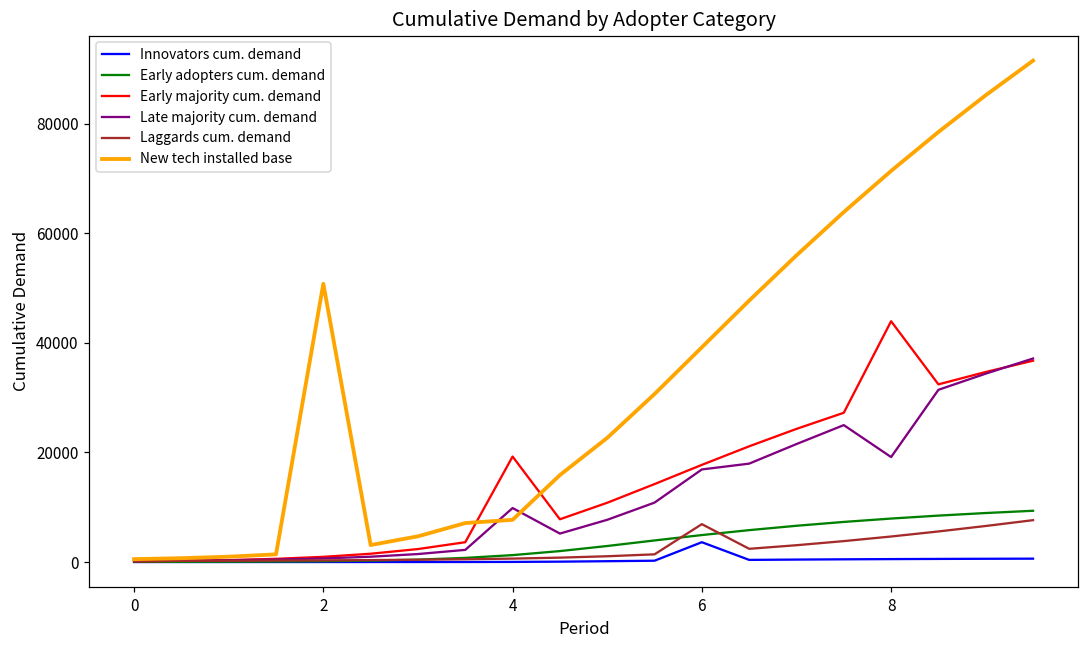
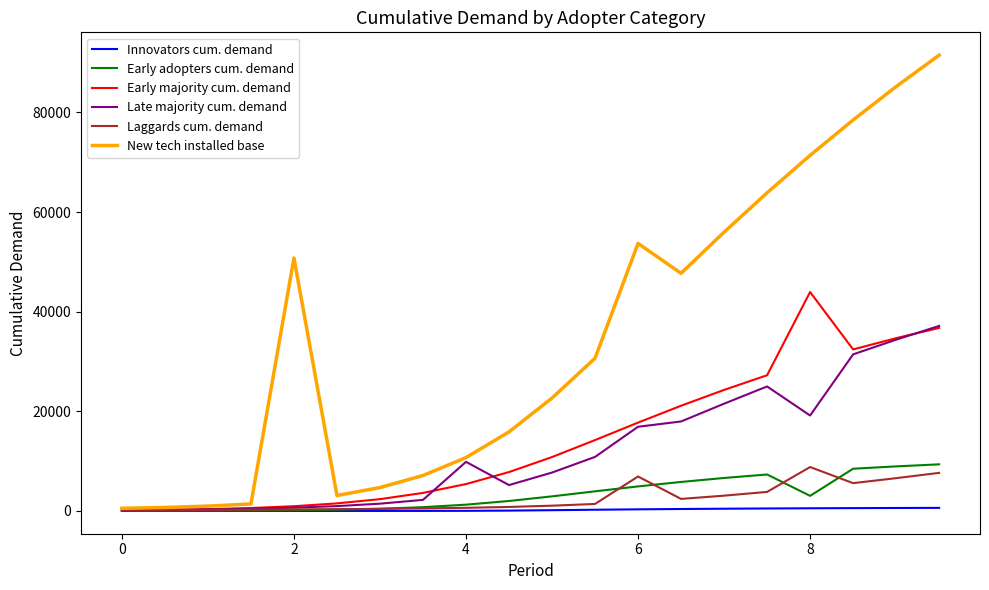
  {
    "Innovators cum. demand": {
      "4": 0,
-     "6": 4000,
+     "6": 0,
      "8": 1000
    },
    "Early adopters cum. demand": {
      "4": 1000,
      "6": 5000,
-     "8": 8000
+     "8": 3000
    },
    "Early majority cum. demand": {
-     "4": 19000,
+     "4": 5000,
      "6": 18000,
      "8": 44000
    },
    "Late majority cum. demand": {
      "4": 10000,
      "6": 17000,
      "8": 19000
    },
    "Laggards cum. demand": {
      "4": 1000,
      "6": 7000,
-     "8": 5000
+     "8": 9000
    },
    "New tech installed base": {
      "2": 51000,
-     "4": 8000,
-     "6": 39000,
+     "4": 11000,
+     "6": 54000,
      "8": 71000
    }
  }
